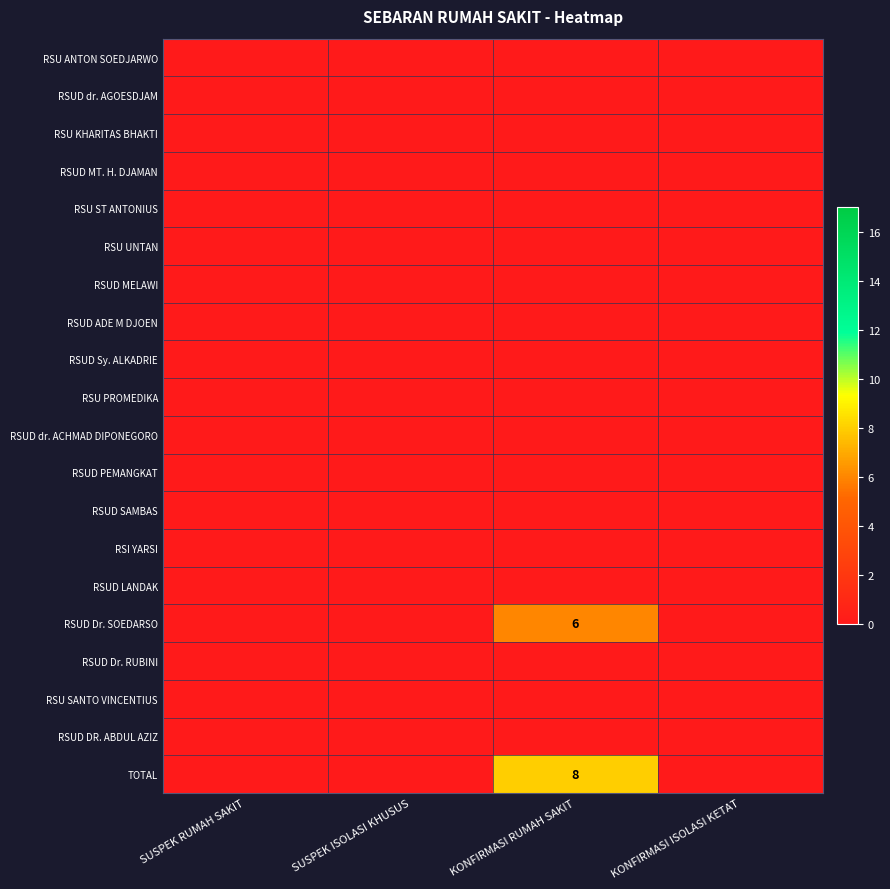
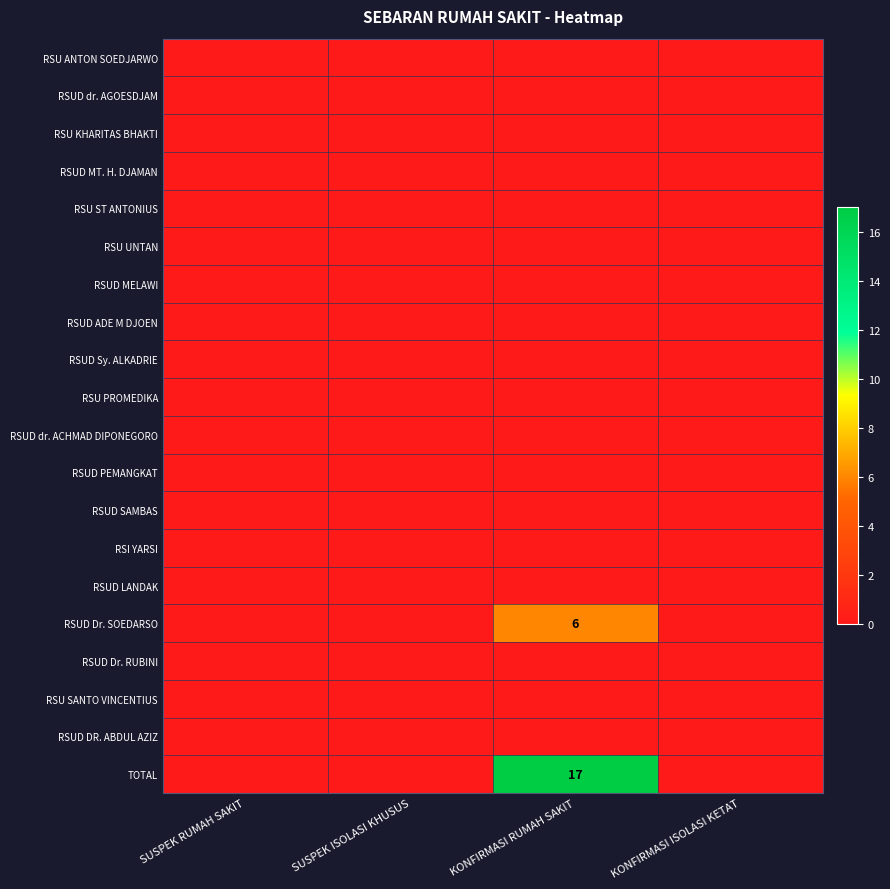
  {
    "RSUD Dr. SOEDARSO": {
      "KONFIRMASI RUMAH SAKIT": 6
    },
    "TOTAL": {
-     "KONFIRMASI RUMAH SAKIT": 8
+     "KONFIRMASI RUMAH SAKIT": 17
    }
  }
